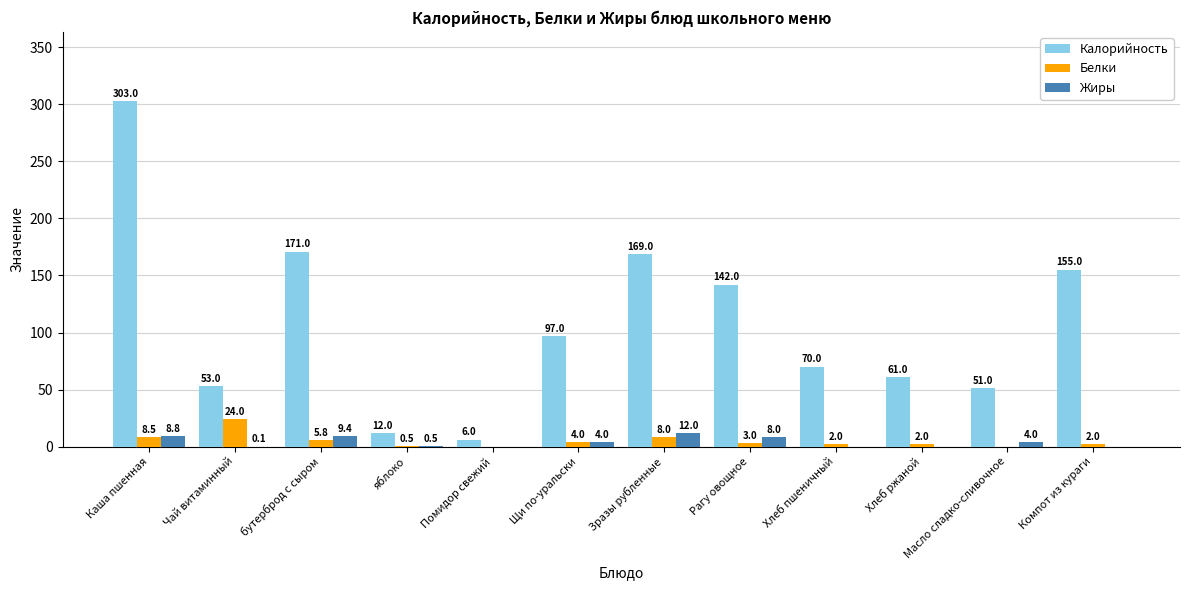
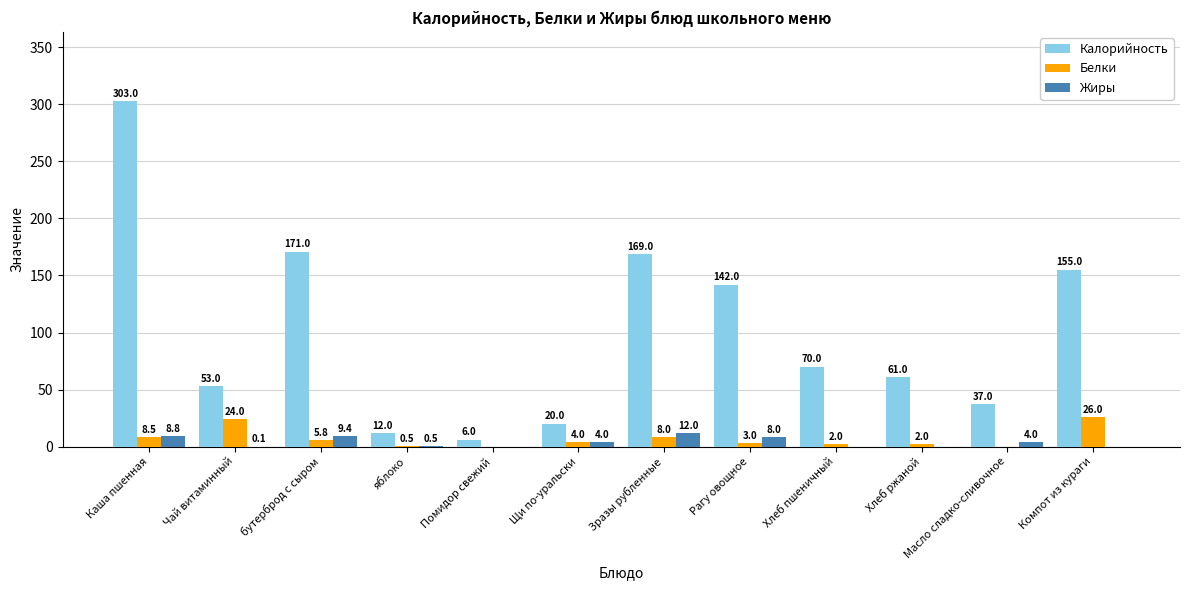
  {
    "Калорийность": {
      "Каша пшенная": 303.0,
      "Чай витаминный": 53.0,
      "бутерброд с сыром": 171.0,
      "яблоко": 12.0,
      "Помидор свежий": 6.0,
-     "Щи по-уральски": 97.0,
+     "Щи по-уральски": 20.0,
      "Зразы рубленные": 169.0,
      "Рагу овощное": 142.0,
      "Хлеб пшеничный": 70.0,
      "Хлеб ржаной": 61.0,
-     "Масло сладко-сливочное": 51.0,
+     "Масло сладко-сливочное": 37.0,
      "Компот из кураги": 155.0
    },
    "Белки": {
      "Каша пшенная": 8.5,
      "Чай витаминный": 24.0,
      "бутерброд с сыром": 5.8,
      "яблоко": 0.5,
      "Щи по-уральски": 4.0,
      "Зразы рубленные": 8.0,
      "Рагу овощное": 3.0,
      "Хлеб пшеничный": 2.0,
      "Хлеб ржаной": 2.0,
-     "Компот из кураги": 2.0
+     "Компот из кураги": 26.0
    },
    "Жиры": {
      "Каша пшенная": 8.8,
      "Чай витаминный": 0.1,
      "бутерброд с сыром": 9.4,
      "яблоко": 0.5,
      "Щи по-уральски": 4.0,
      "Зразы рубленные": 12.0,
      "Рагу овощное": 8.0,
      "Масло сладко-сливочное": 4.0
    }
  }
